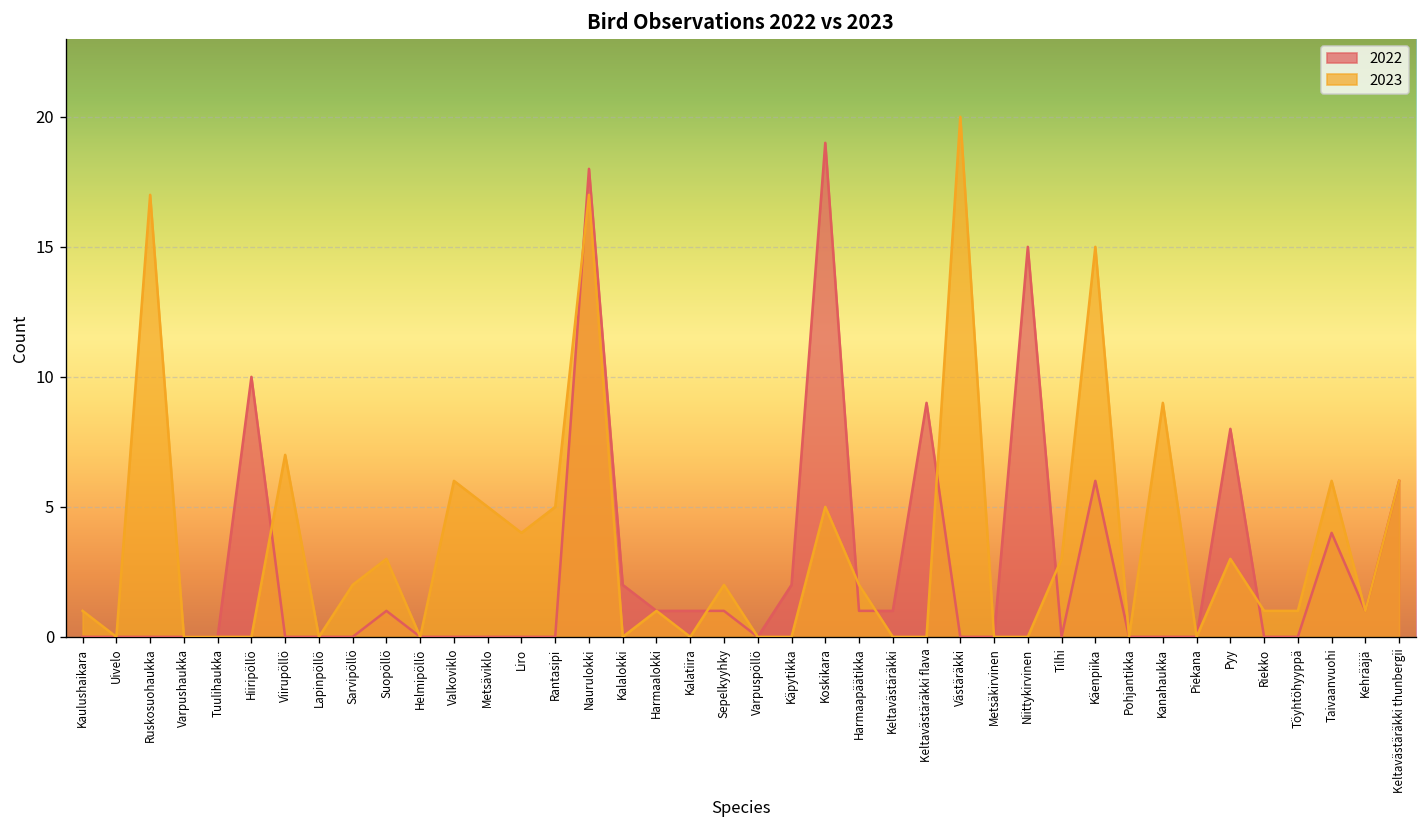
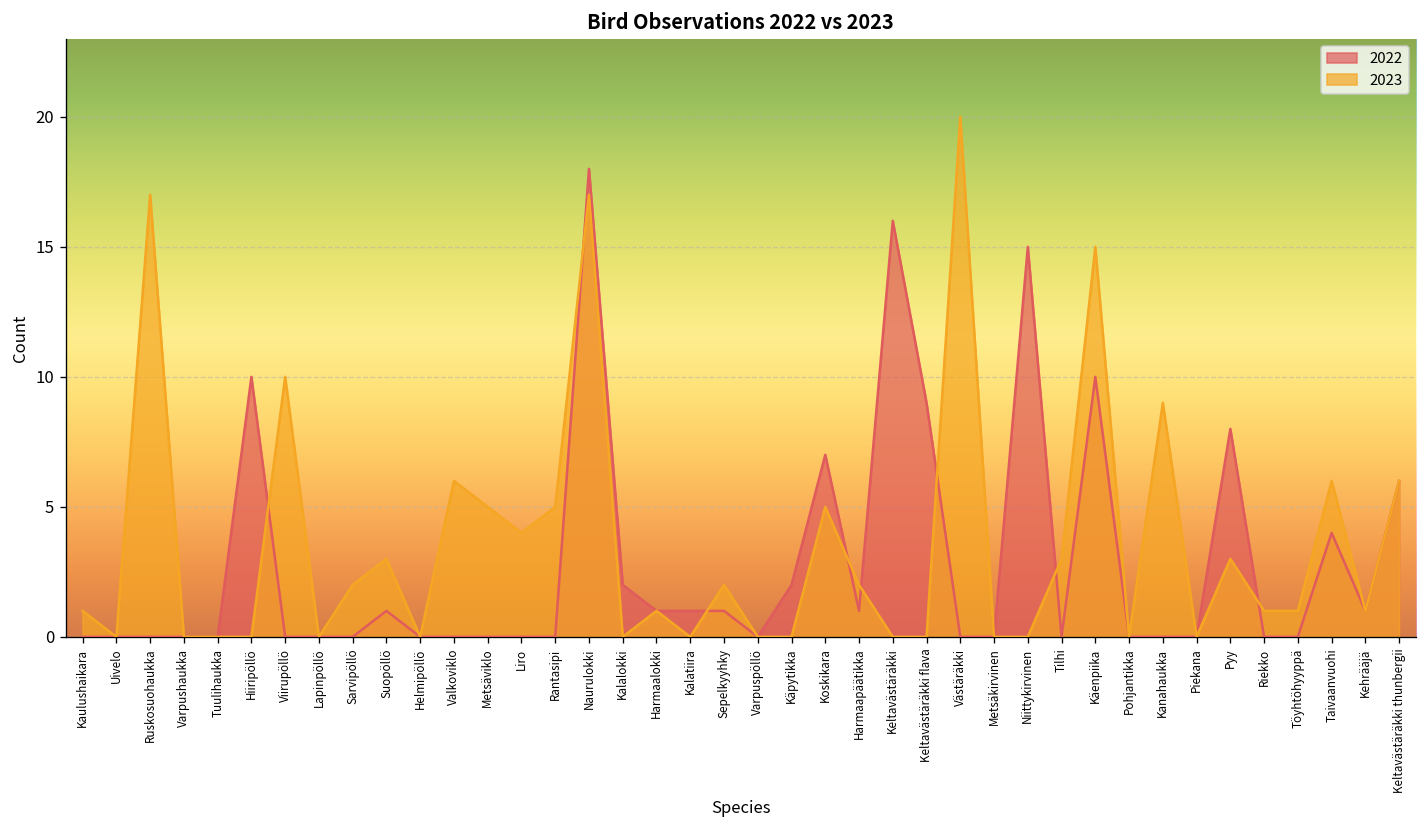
  {
    "2022": {
      "Kaulushaikara": 0,
      "Ruskosuohaukka": 0,
      "Hiiripöllö": 10,
      "Viirupöllö": 0,
      "Sarvipöllö": 0,
      "Suopöllö": 1,
      "Valkoviklo": 0,
      "Metsäviklo": 0,
      "Liro": 0,
      "Rantasipi": 0,
      "Naurulokki": 18,
      "Kalalokki": 2,
      "Kalatiira": 1,
      "Sepelkyyhky": 1,
      "Käpytikka": 2,
-     "Koskikara": 19,
+     "Koskikara": 7,
      "Harmaapäätikka": 1,
-     "Keltavästäräkki": 1,
+     "Keltavästäräkki": 16,
      "Keltavästäräkki flava": 9,
      "Västäräkki": 0,
      "Niittykirvinen": 15,
      "Tilhi": 0,
-     "Käenpiika": 6,
+     "Käenpiika": 10,
      "Kanahaukka": 0,
      "Pyy": 8,
      "Riekko": 0,
      "Töyhtöhyyppä": 0,
      "Taivaanvuohi": 4
    },
    "2023": {
      "Kaulushaikara": 1,
      "Ruskosuohaukka": 17,
      "Hiiripöllö": 0,
-     "Viirupöllö": 7,
+     "Viirupöllö": 10,
      "Sarvipöllö": 2,
      "Suopöllö": 3,
      "Valkoviklo": 6,
      "Metsäviklo": 5,
      "Liro": 4,
      "Rantasipi": 5,
      "Naurulokki": 17,
      "Kalalokki": 0,
      "Kalatiira": 0,
      "Sepelkyyhky": 2,
      "Käpytikka": 0,
      "Koskikara": 5,
      "Harmaapäätikka": 2,
      "Keltavästäräkki": 0,
      "Keltavästäräkki flava": 0,
      "Västäräkki": 20,
      "Niittykirvinen": 0,
      "Tilhi": 3,
      "Käenpiika": 15,
      "Kanahaukka": 9,
      "Pyy": 3,
      "Riekko": 1,
      "Töyhtöhyyppä": 1,
      "Taivaanvuohi": 6
    }
  }
